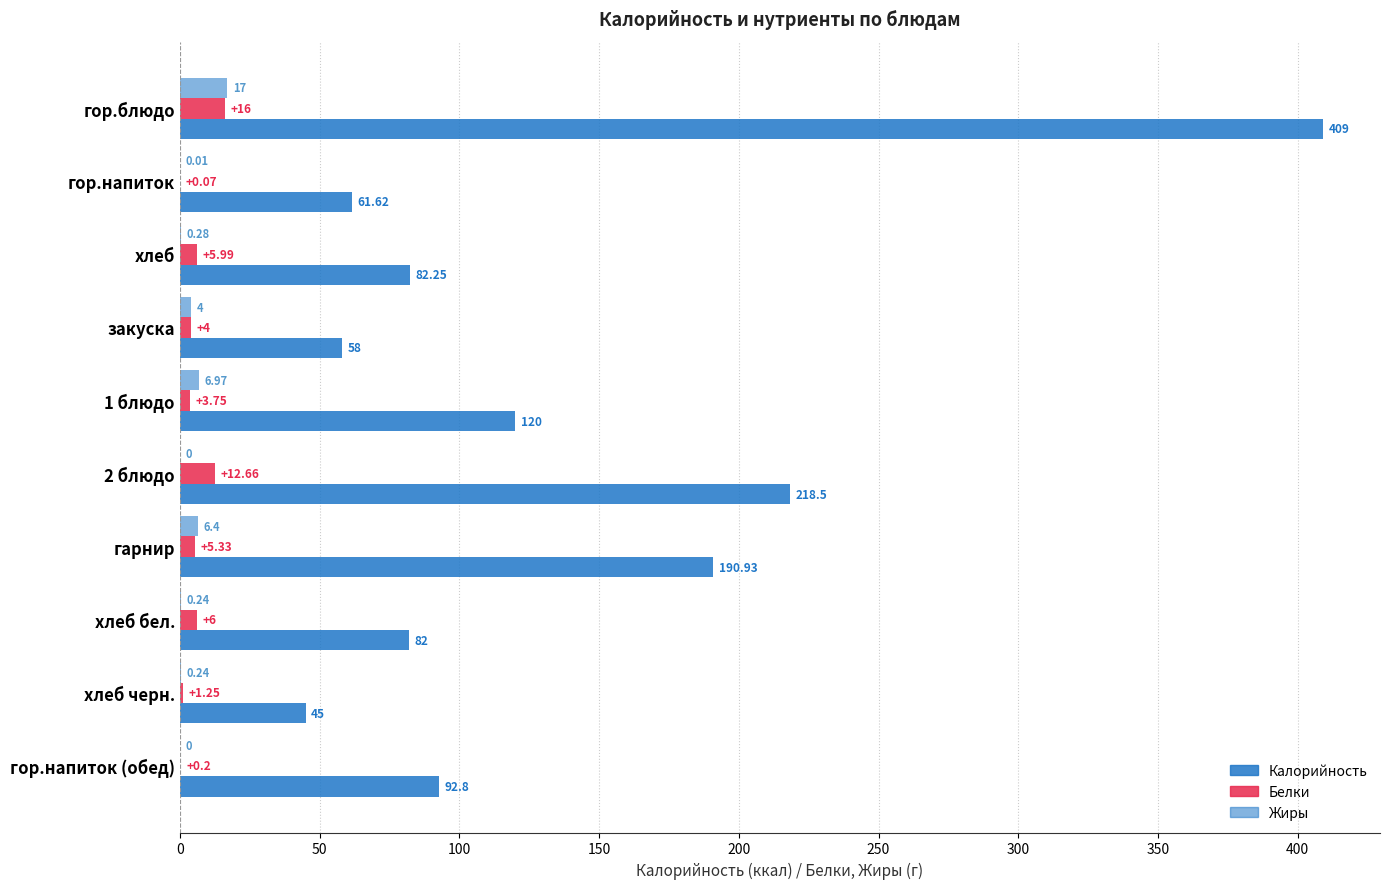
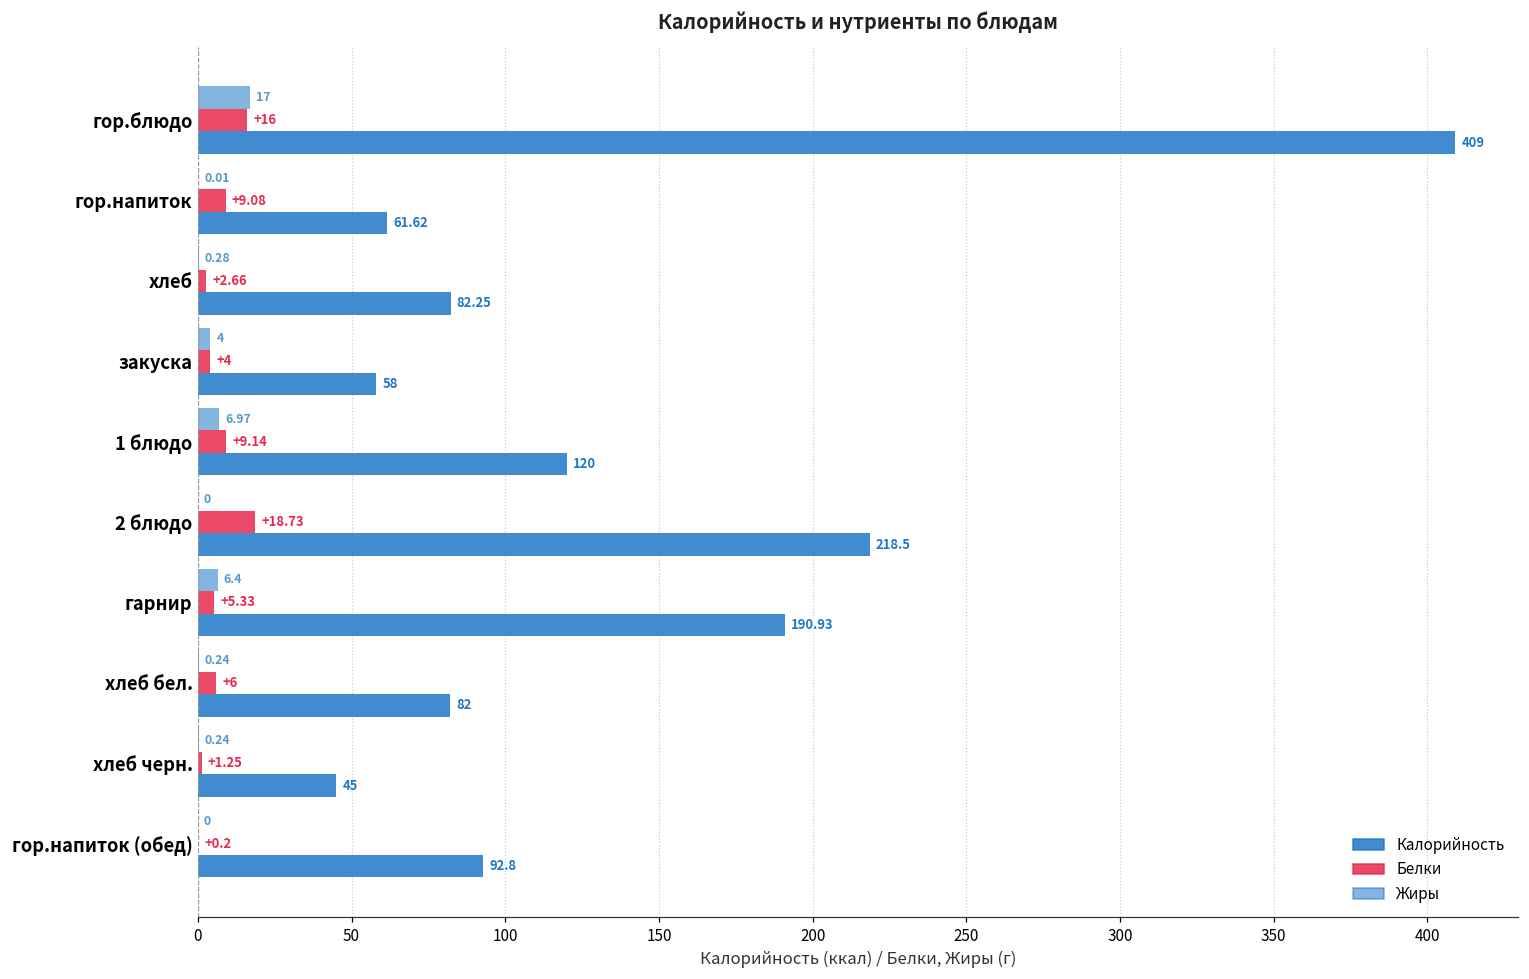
  {
    "Белки": {
      "гор.блюдо": "+16",
-     "гор.напиток": "+0.07",
-     "хлеб": "+5.99",
+     "гор.напиток": "+9.08",
+     "хлеб": "+2.66",
      "закуска": "+4",
-     "1 блюдо": "+3.75",
-     "2 блюдо": "+12.66",
+     "1 блюдо": "+9.14",
+     "2 блюдо": "+18.73",
      "гарнир": "+5.33",
      "хлеб бел.": "+6",
      "хлеб черн.": "+1.25",
      "гор.напиток (обед)": "+0.2"
    }
  }
